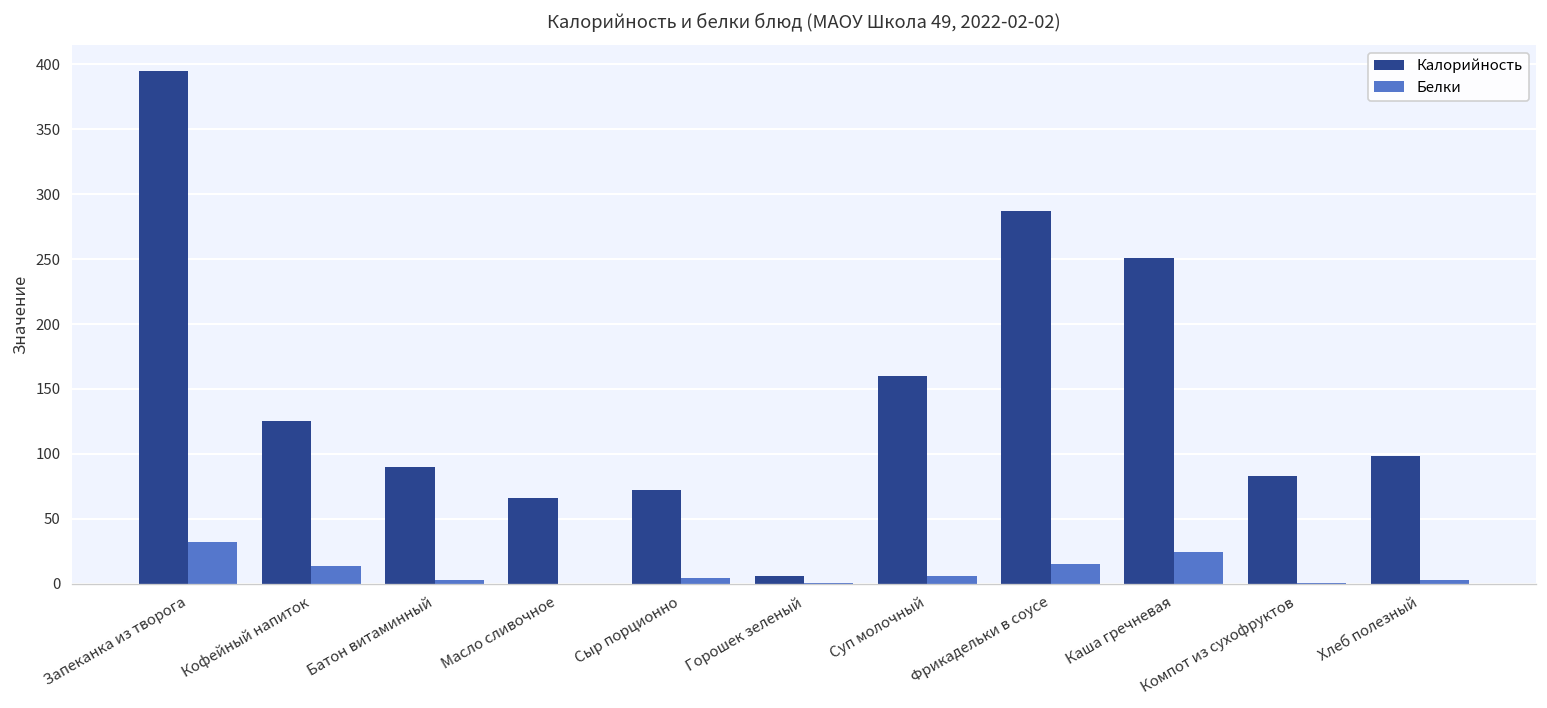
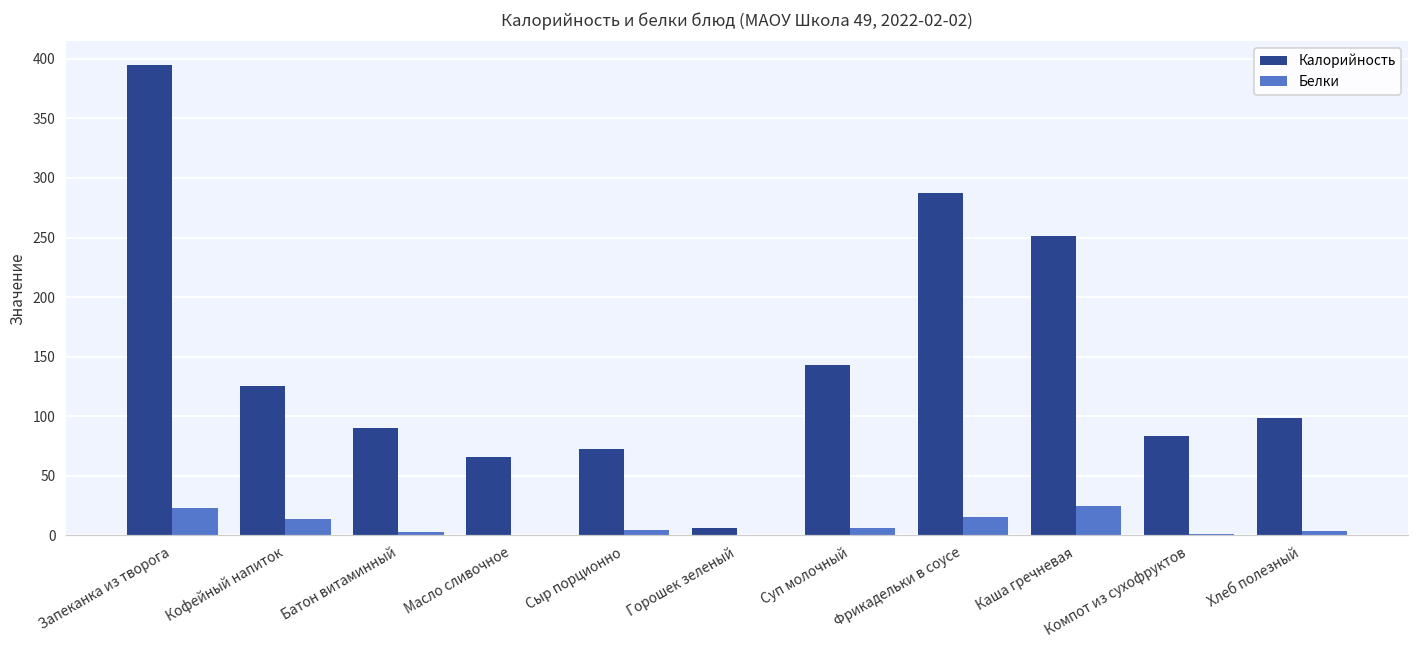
  {
    "Калорийность": {
      "Запеканка из творога": 395,
      "Кофейный напиток": 125,
      "Батон витаминный": 90,
      "Масло сливочное": 66,
      "Сыр порционно": 72,
      "Горошек зеленый": 6,
-     "Суп молочный": 160,
+     "Суп молочный": 143,
      "Фрикадельки в соусе": 287,
      "Каша гречневая": 251,
      "Компот из сухофруктов": 83,
      "Хлеб полезный": 99
    },
    "Белки": {
-     "Запеканка из творога": 33,
+     "Запеканка из творога": 23,
      "Кофейный напиток": 13,
      "Батон витаминный": 3,
      "Сыр порционно": 5,
      "Суп молочный": 6,
      "Фрикадельки в соусе": 16,
      "Каша гречневая": 25,
      "Хлеб полезный": 3
    }
  }
